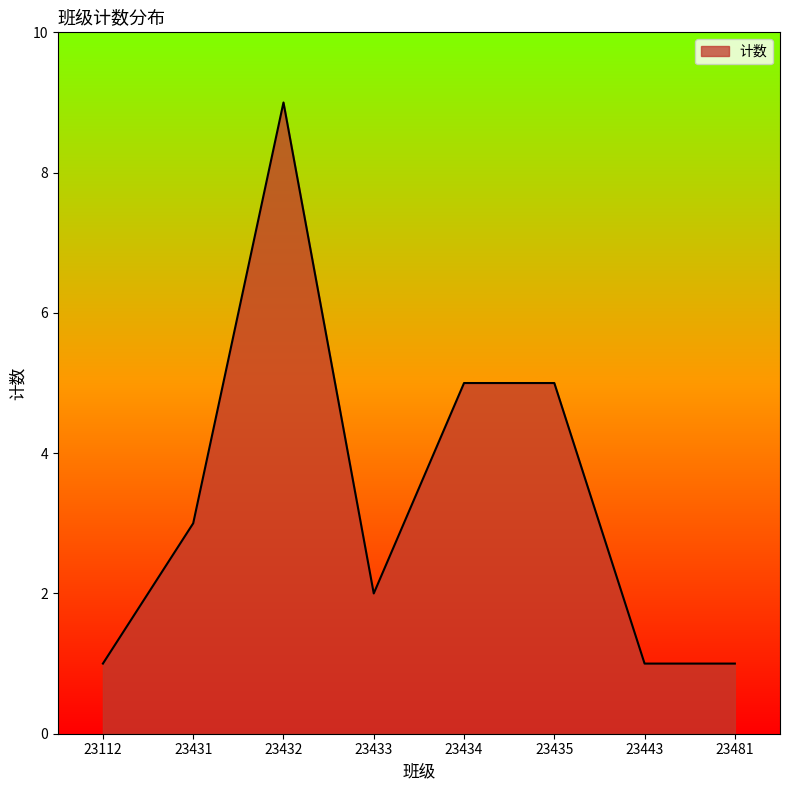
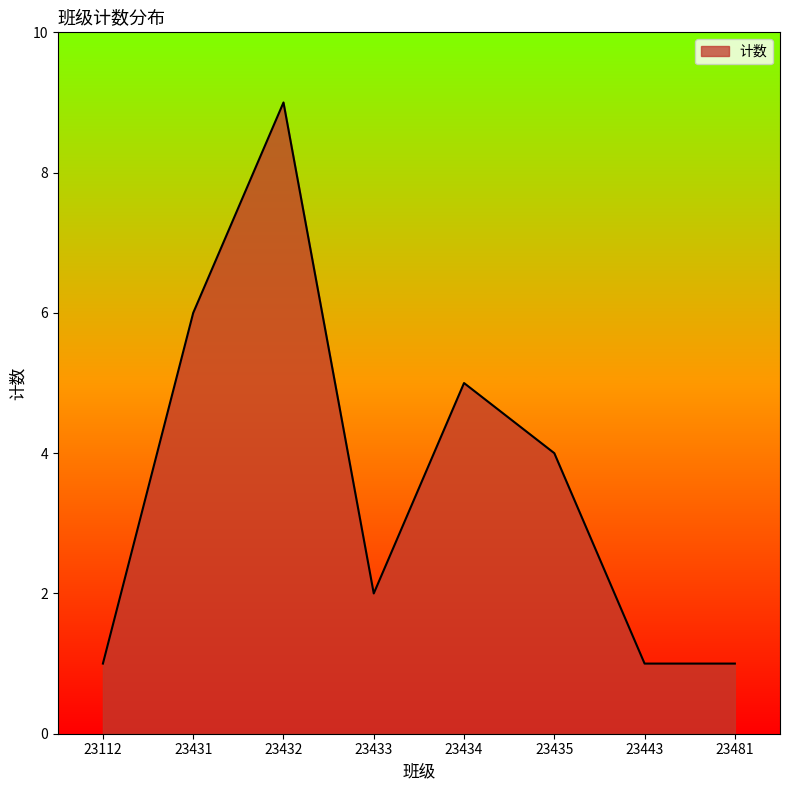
  {
    "23112": 1,
-   "23431": 3,
+   "23431": 6,
    "23432": 9,
    "23433": 2,
    "23434": 5,
-   "23435": 5,
+   "23435": 4,
    "23443": 1,
    "23481": 1
  }
